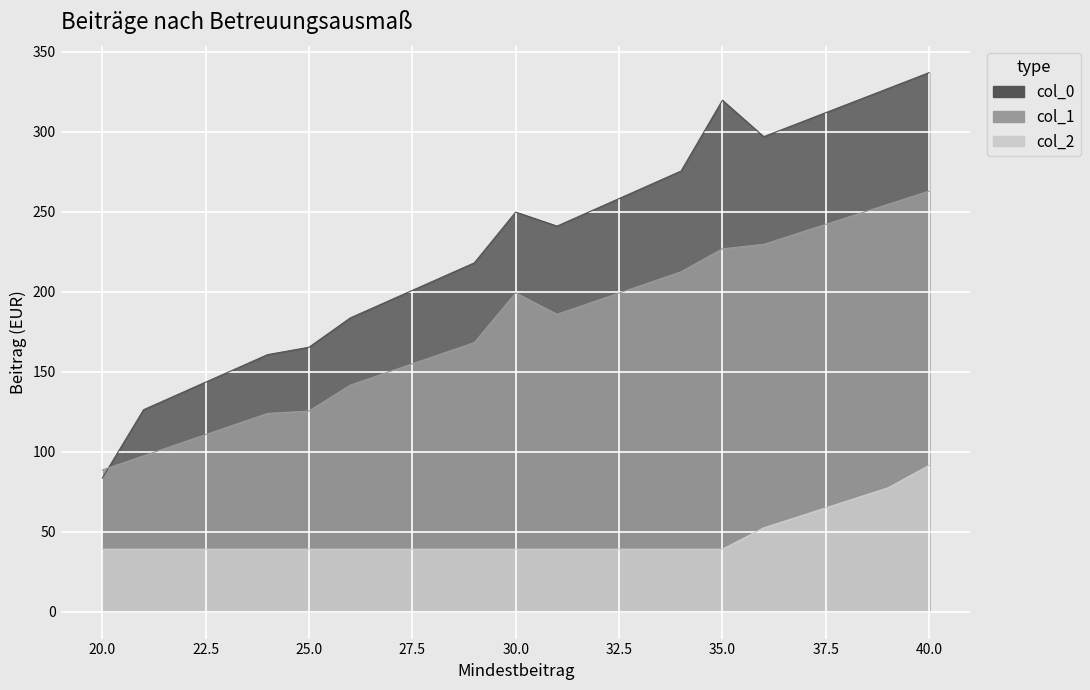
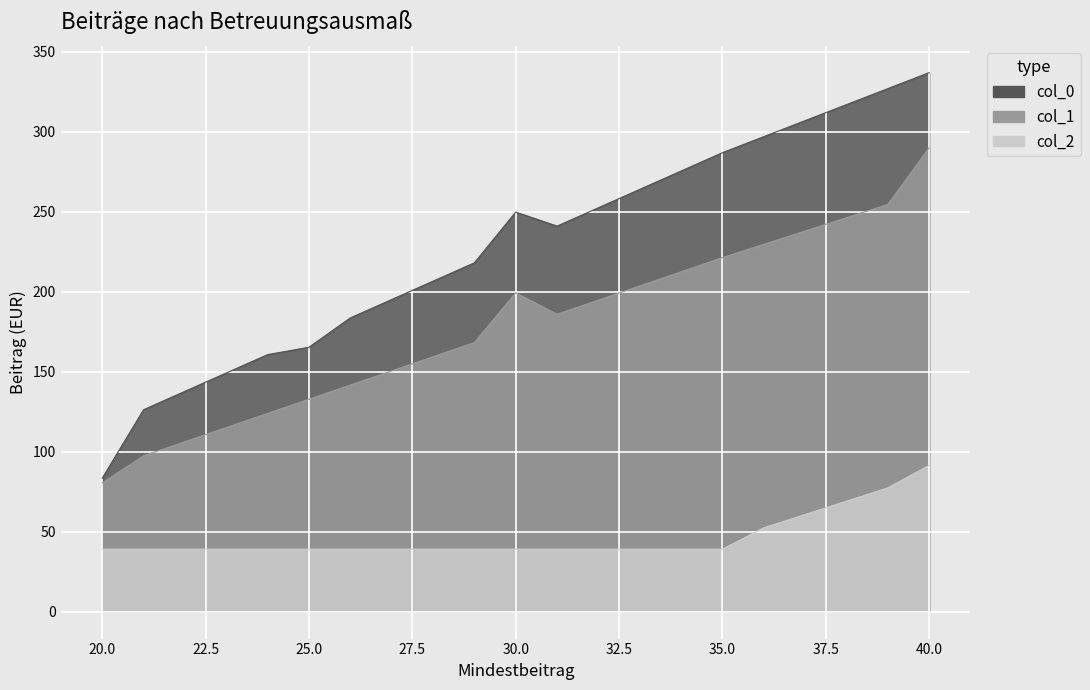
  {
    "col_0": {
      "20.0": 83,
      "25.0": 165,
      "30.0": 250,
-     "35.0": 320,
+     "35.0": 287,
      "40.0": 337
    },
    "col_1": {
-     "20.0": 89,
-     "25.0": 125,
+     "20.0": 81,
+     "25.0": 133,
      "30.0": 199,
-     "35.0": 227,
-     "40.0": 263
+     "35.0": 221,
+     "40.0": 290
    },
    "col_2": {
      "20.0": 39,
      "25.0": 39,
      "30.0": 39,
      "35.0": 39,
      "40.0": 91
    }
  }
